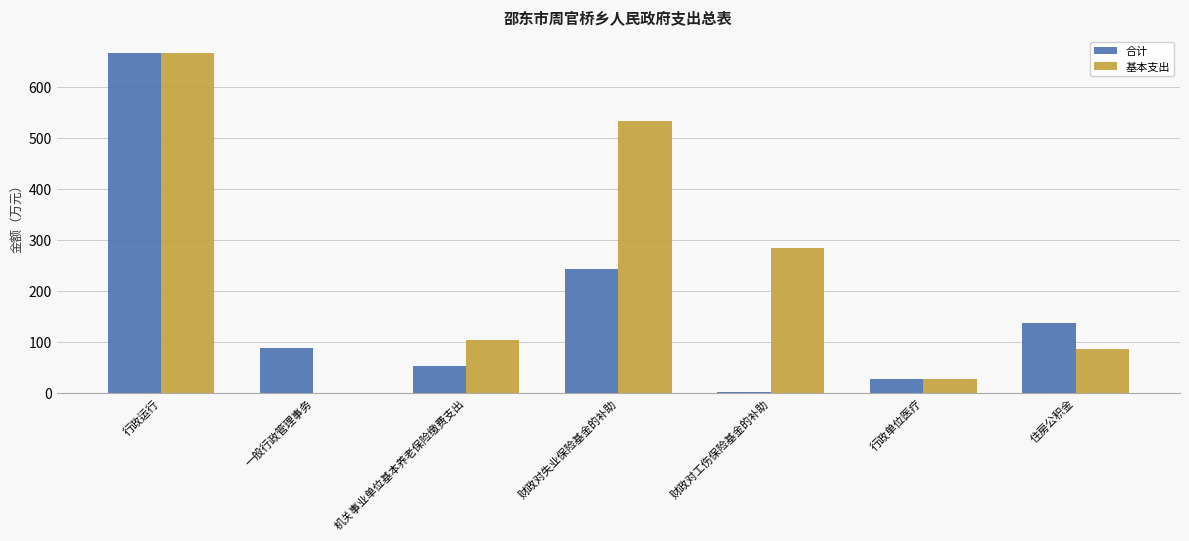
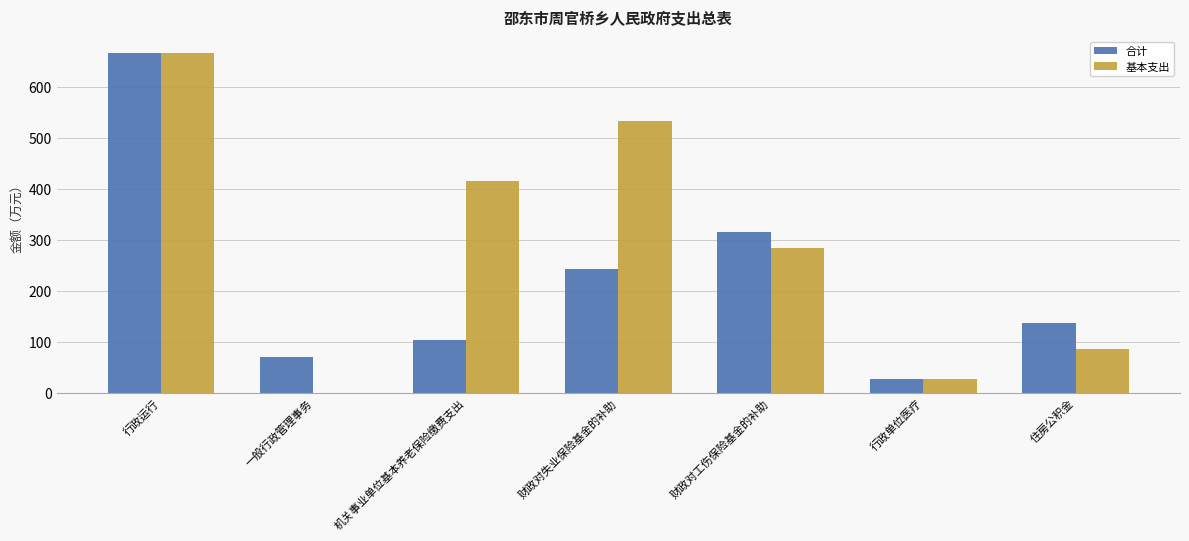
  {
    "合计": {
      "行政运行": 670,
-     "一般行政管理事务": 90,
-     "机关事业单位基本养老保险缴费支出": 50,
+     "一般行政管理事务": 70,
+     "机关事业单位基本养老保险缴费支出": 100,
      "财政对失业保险基金的补助": 240,
-     "财政对工伤保险基金的补助": 0,
+     "财政对工伤保险基金的补助": 320,
      "行政单位医疗": 30,
      "住房公积金": 140
    },
    "基本支出": {
      "行政运行": 670,
      "一般行政管理事务": 0,
-     "机关事业单位基本养老保险缴费支出": 100,
+     "机关事业单位基本养老保险缴费支出": 420,
      "财政对失业保险基金的补助": 530,
      "财政对工伤保险基金的补助": 280,
      "行政单位医疗": 30,
      "住房公积金": 90
    }
  }
